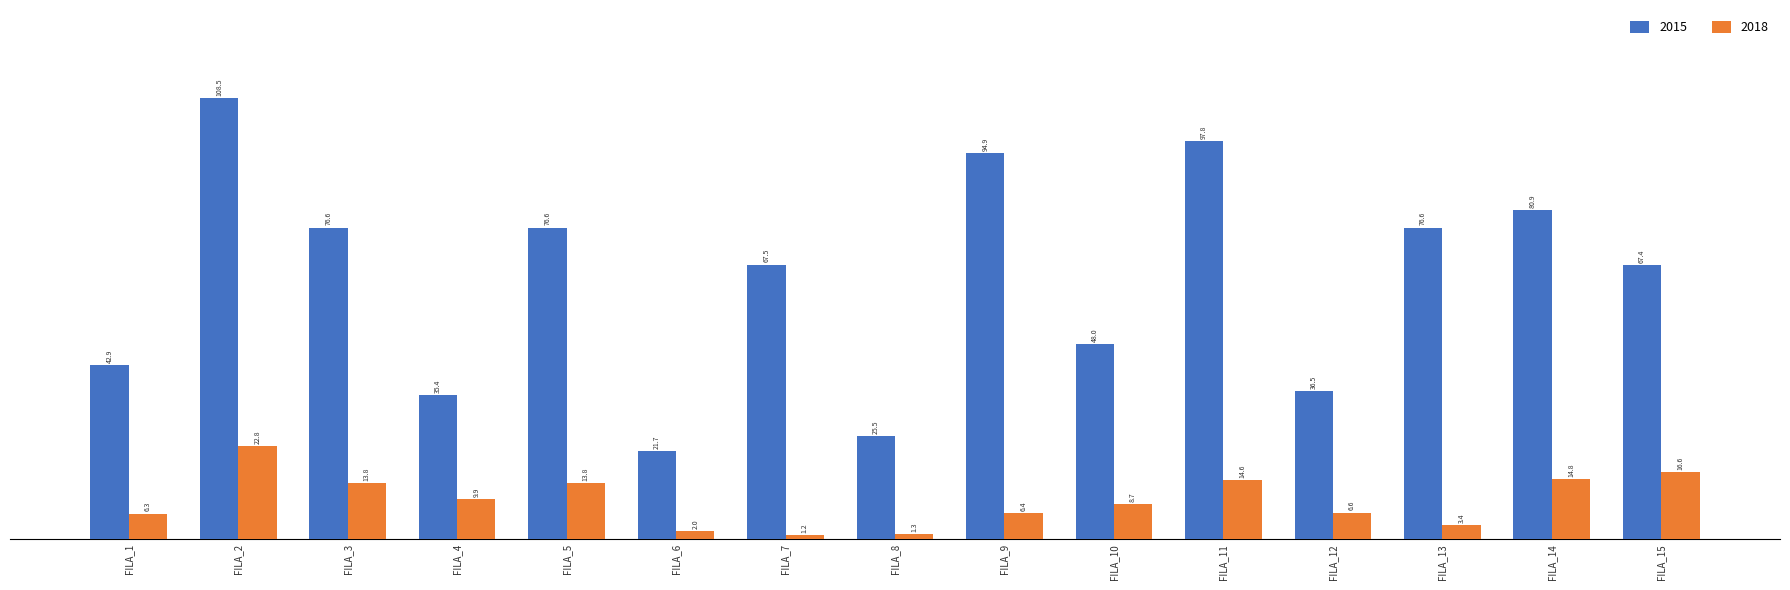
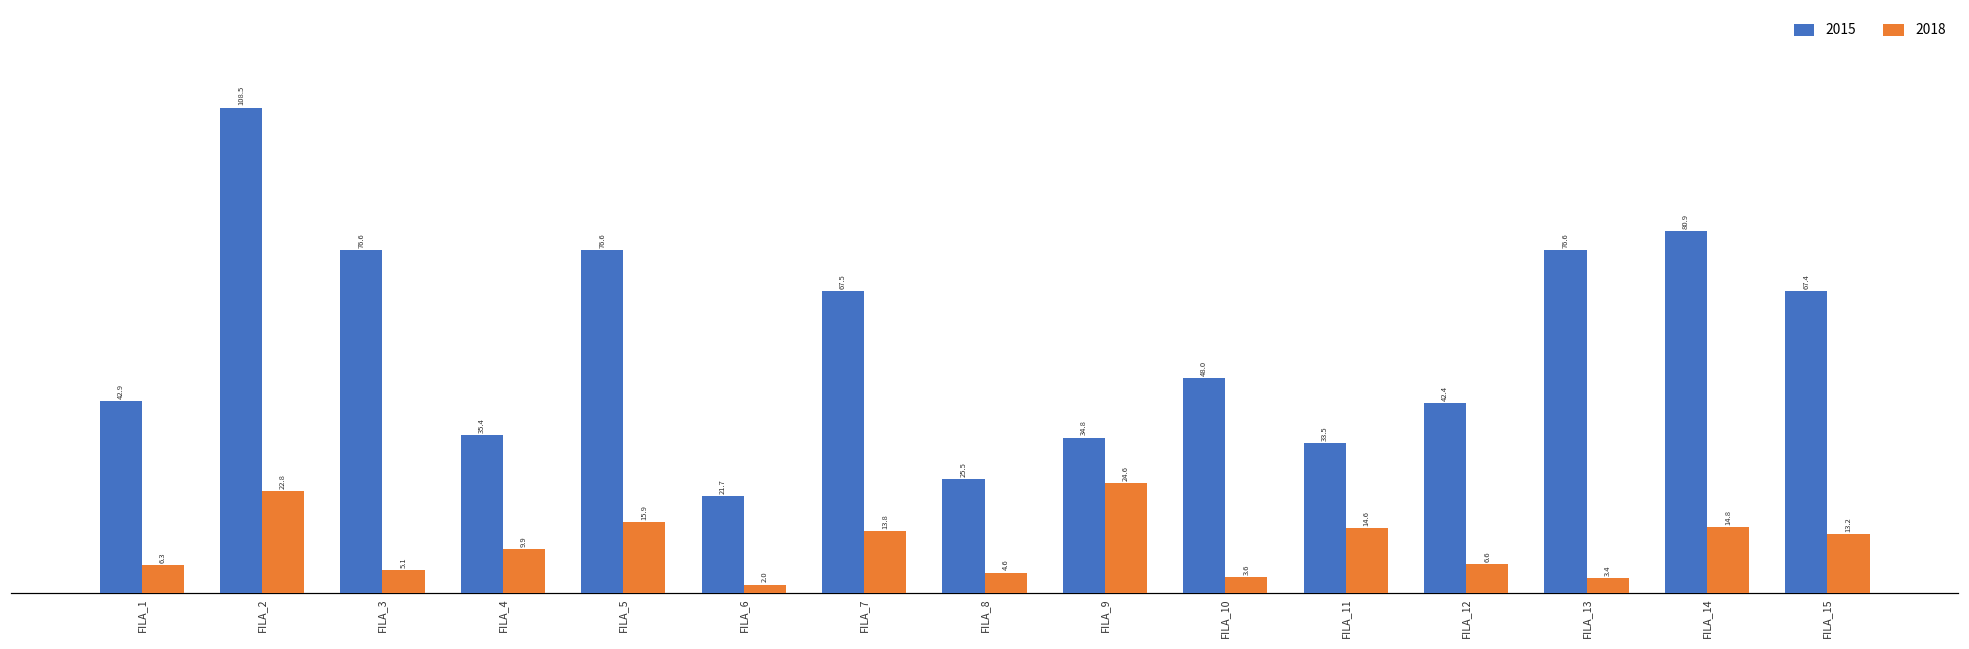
  {
    "2015": {
-     "FILA_9": 94.9,
-     "FILA_11": 97.8,
-     "FILA_12": 36.5
+     "FILA_9": 34.8,
+     "FILA_11": 33.5,
+     "FILA_12": 42.4
    },
    "2018": {
-     "FILA_3": 13.8,
-     "FILA_5": 13.8,
-     "FILA_7": 1.2,
-     "FILA_8": 1.3,
-     "FILA_9": 6.4,
-     "FILA_10": 8.7,
-     "FILA_15": 16.6
+     "FILA_3": 5.1,
+     "FILA_5": 15.9,
+     "FILA_7": 13.8,
+     "FILA_8": 4.6,
+     "FILA_9": 24.6,
+     "FILA_10": 3.6,
+     "FILA_15": 13.2
    }
  }
